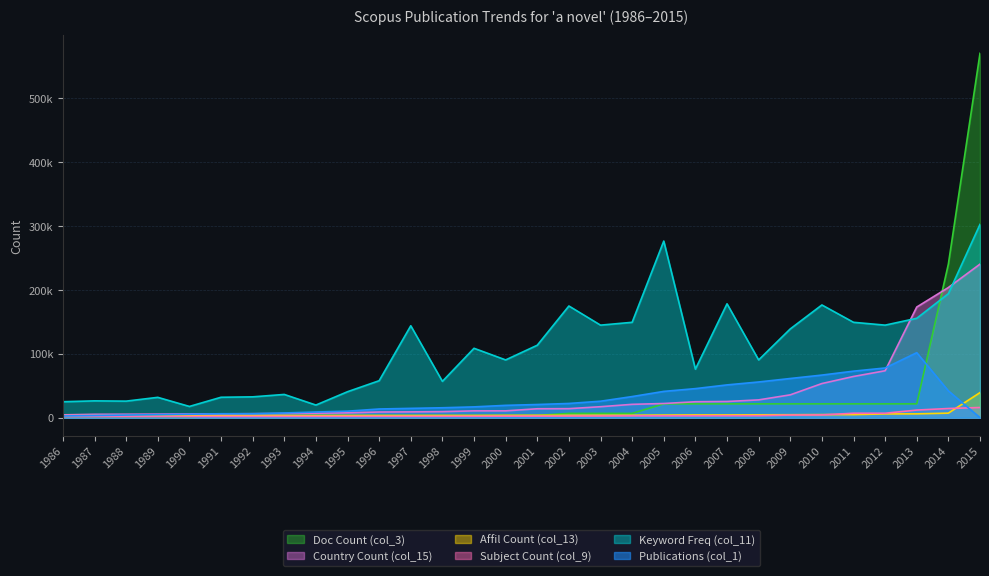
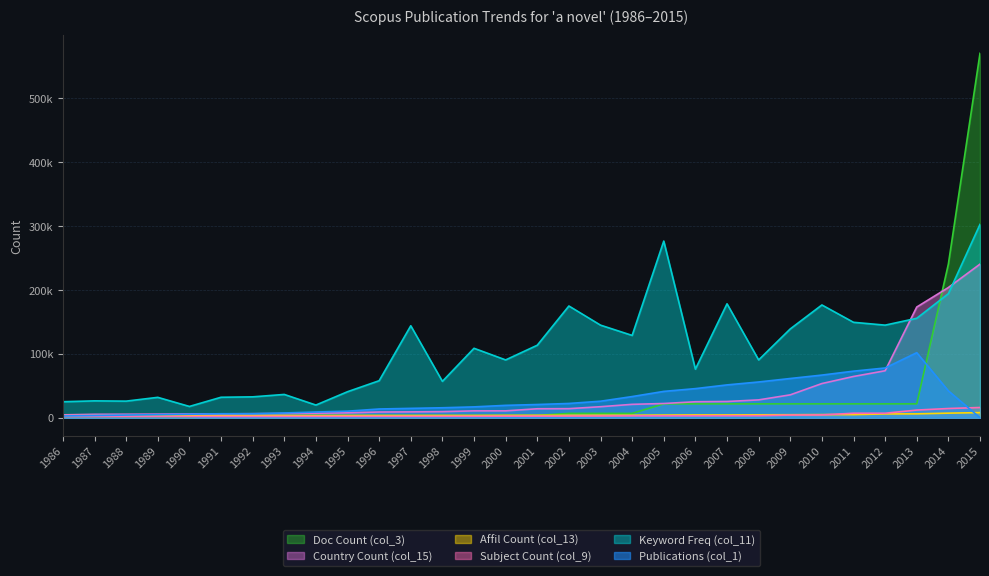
  {
    "Doc Count (col_3)": {
      "2008": 20000,
      "2009": 20000,
      "2010": 20000,
      "2011": 20000,
      "2012": 20000,
      "2013": 20000,
      "2014": 240000,
      "2015": 570000
    },
    "Affil Count (col_13)": {
      "2013": 10000,
      "2014": 10000,
-     "2015": 40000
+     "2015": 10000
    },
    "Keyword Freq (col_11)": {
      "1986": 20000,
      "1987": 30000,
      "1988": 30000,
      "1989": 30000,
      "1990": 20000,
      "1991": 30000,
      "1992": 30000,
      "1993": 40000,
      "1994": 20000,
      "1995": 40000,
      "1996": 60000,
      "1997": 140000,
      "1998": 60000,
      "1999": 110000,
      "2000": 90000,
      "2001": 110000,
      "2002": 170000,
      "2003": 140000,
-     "2004": 150000,
+     "2004": 130000,
      "2005": 280000,
      "2006": 80000,
      "2007": 180000,
      "2008": 90000,
      "2009": 140000,
      "2010": 180000,
      "2011": 150000,
      "2012": 140000,
      "2013": 160000,
      "2014": 190000,
      "2015": 300000
    },
    "Publications (col_1)": {
      "1996": 10000,
      "1997": 10000,
      "1998": 20000,
      "1999": 20000,
      "2000": 20000,
      "2001": 20000,
      "2002": 20000,
      "2003": 30000,
      "2004": 30000,
      "2005": 40000,
      "2006": 50000,
      "2007": 50000,
      "2008": 60000,
      "2009": 60000,
      "2010": 70000,
      "2011": 70000,
      "2012": 80000,
      "2013": 100000,
      "2014": 40000,
      "2015": 0
    }
  }
